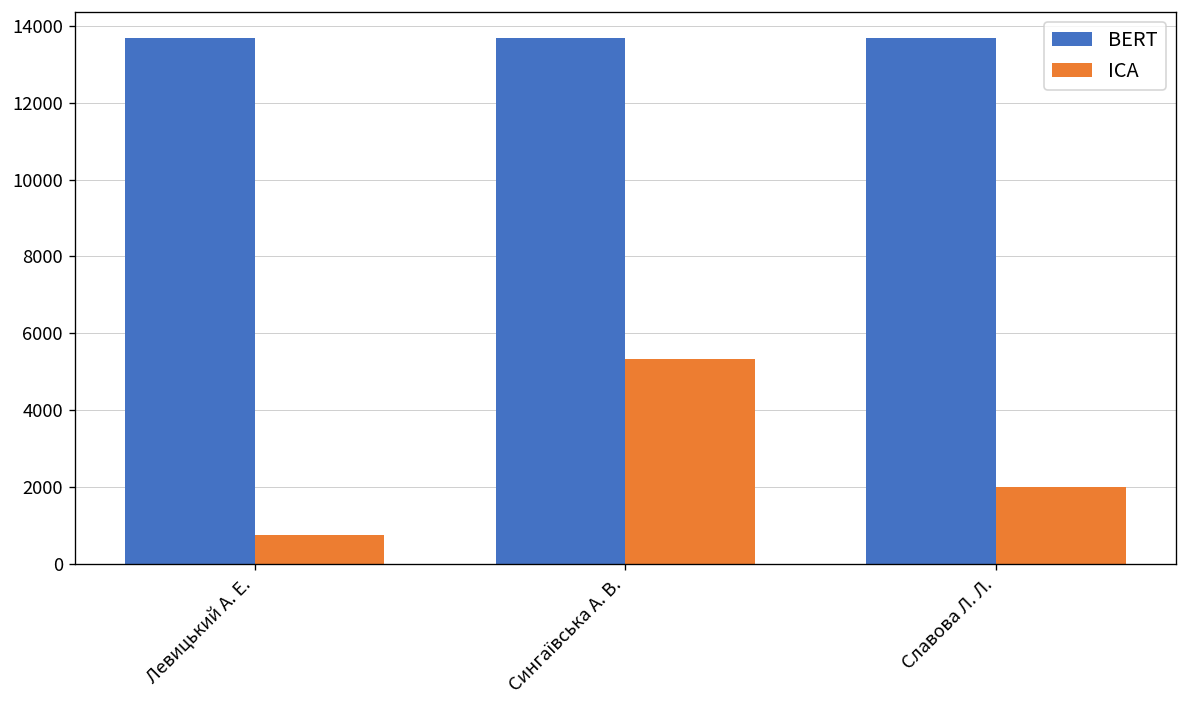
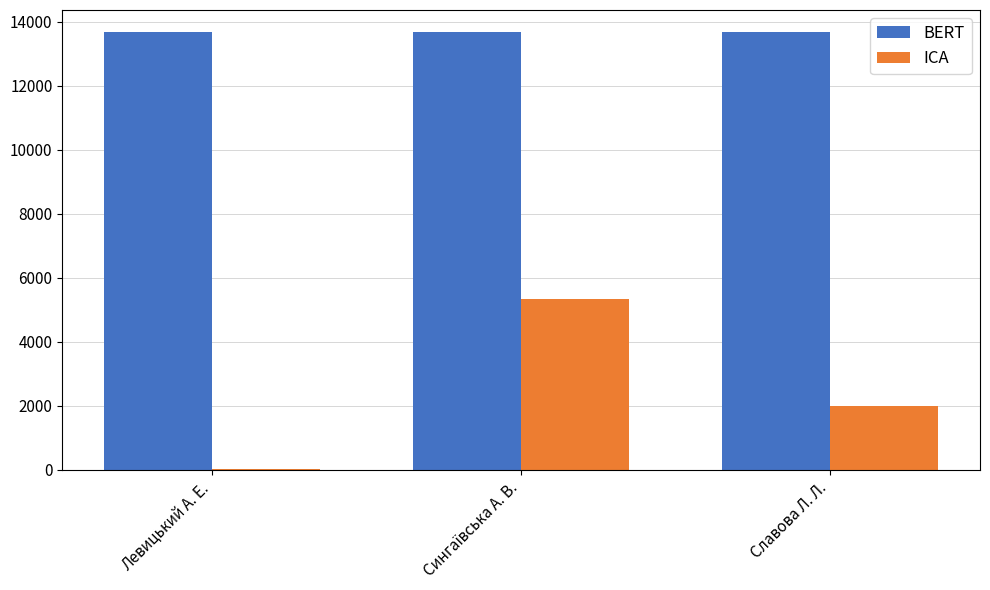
  {
    "BERT": {
      "Левицький А. Е.": 13700,
      "Сингаївська А. В.": 13700,
      "Славова Л. Л.": 13700
    },
    "ICA": {
-     "Левицький А. Е.": 700,
+     "Левицький А. Е.": 0,
      "Сингаївська А. В.": 5300,
      "Славова Л. Л.": 2000
    }
  }
